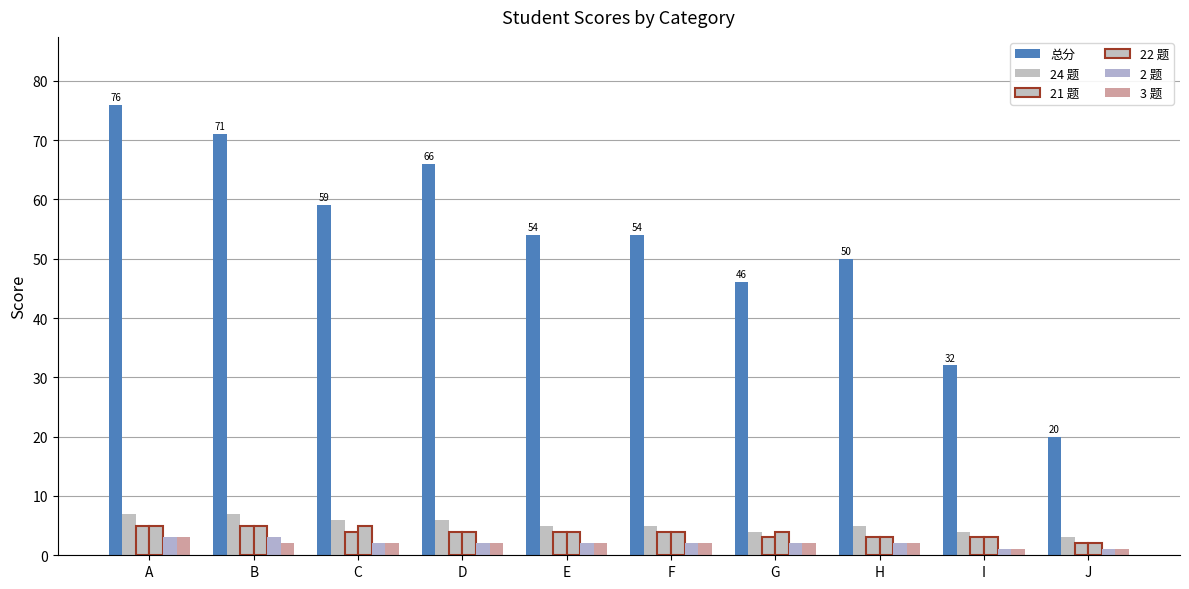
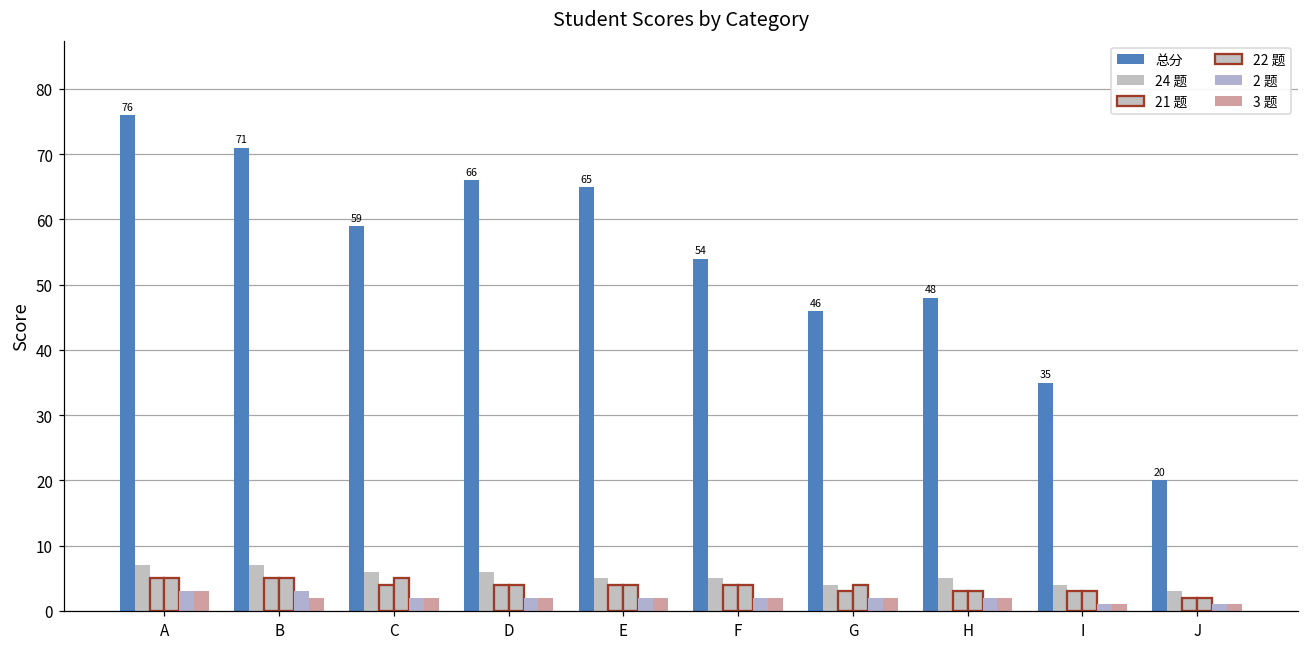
  {
    "总分": {
      "A": 76,
      "B": 71,
      "C": 59,
      "D": 66,
-     "E": 54,
+     "E": 65,
      "F": 54,
      "G": 46,
-     "H": 50,
-     "I": 32,
+     "H": 48,
+     "I": 35,
      "J": 20
    }
  }
